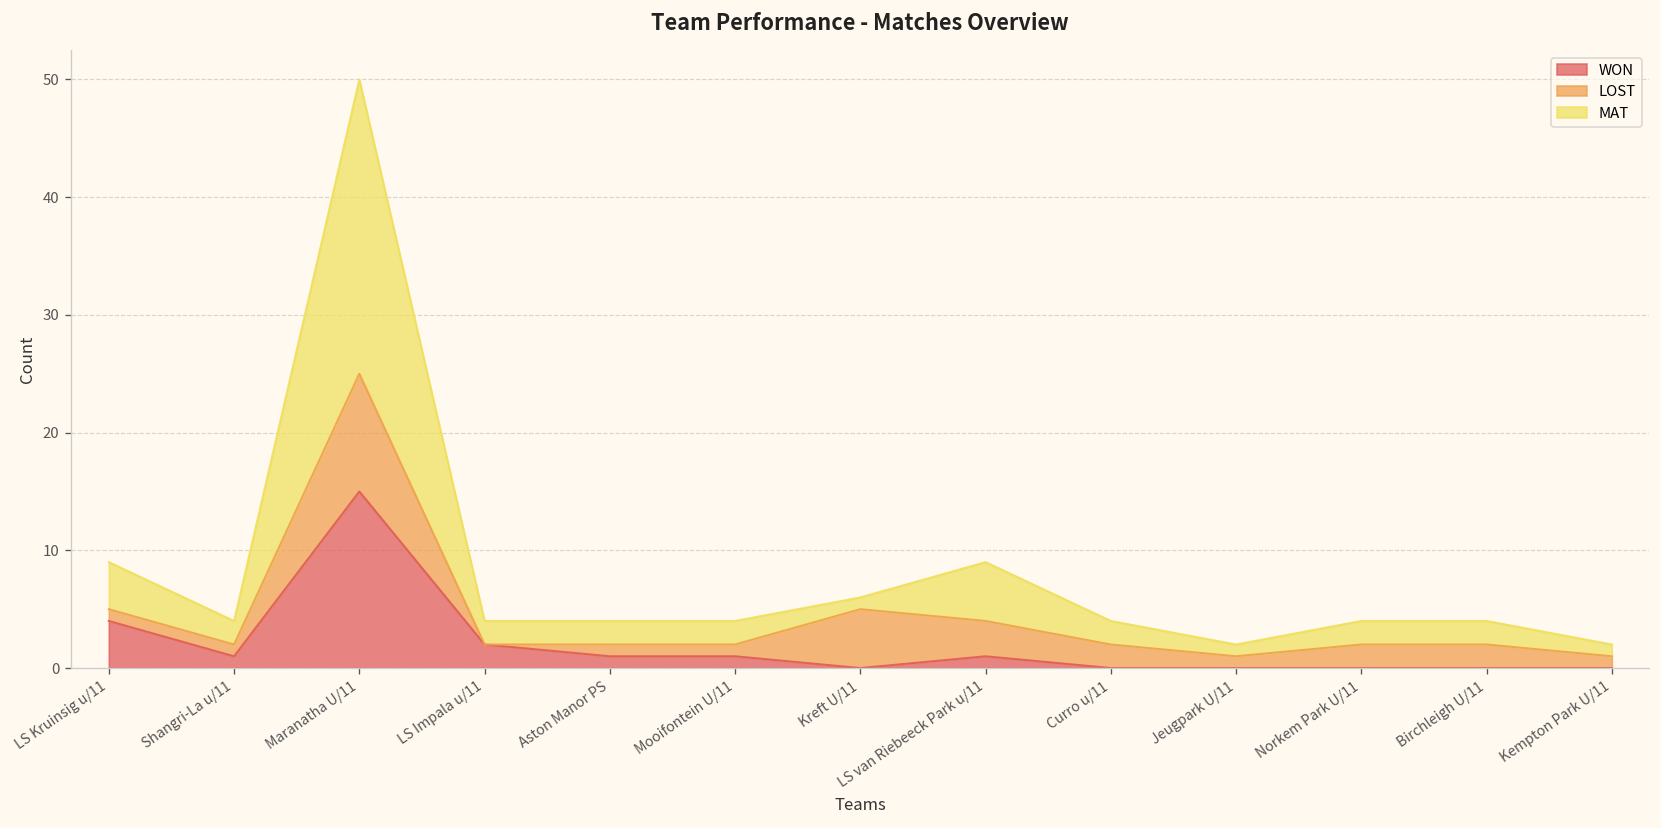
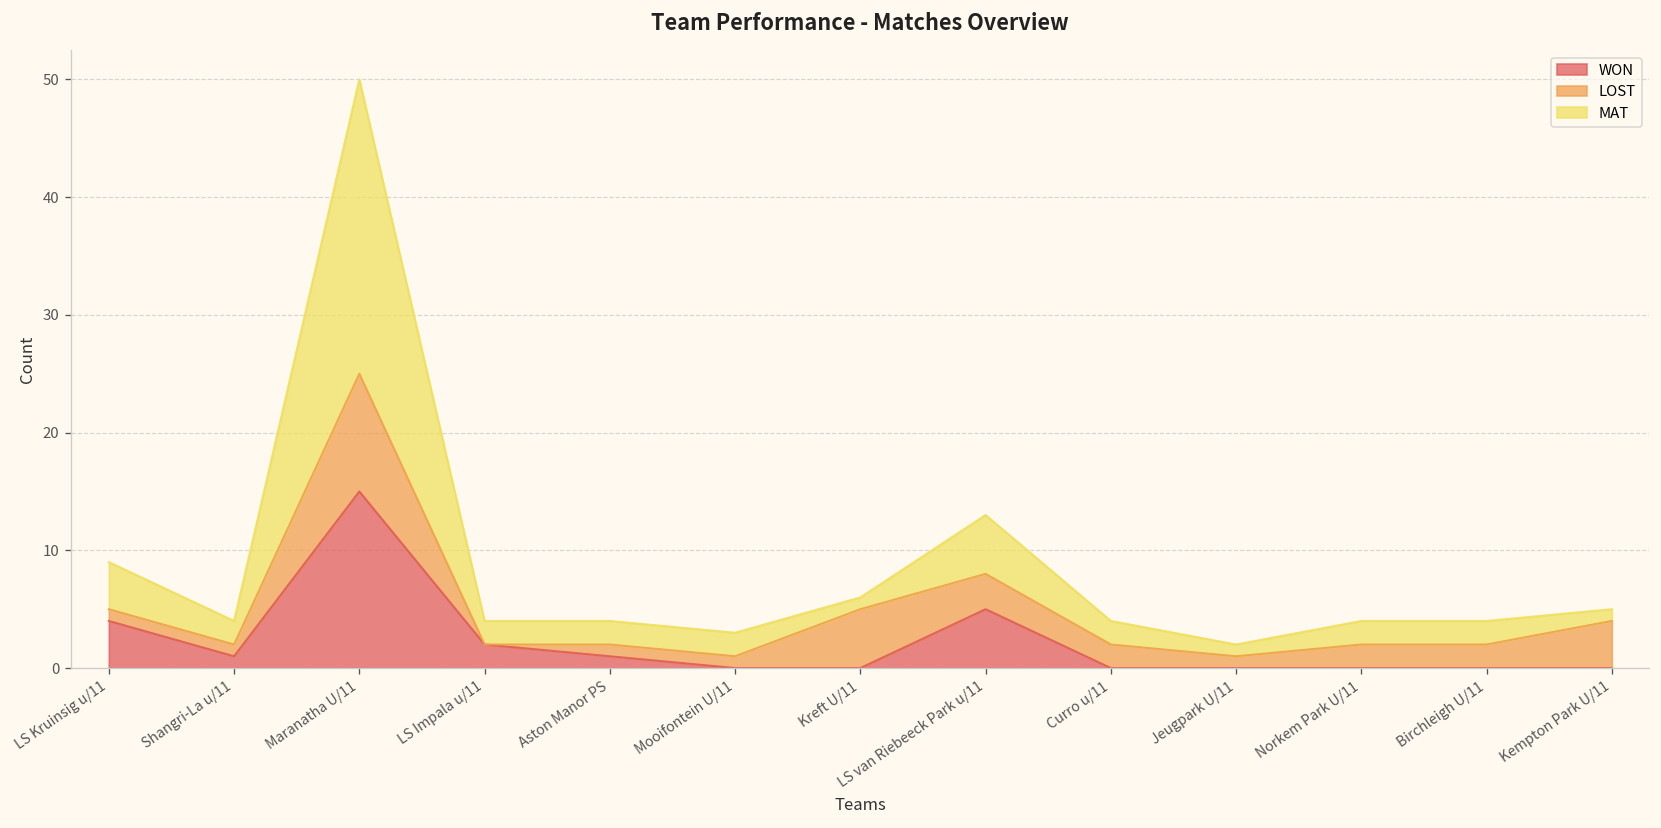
  {
    "WON": {
      "LS Kruinsig u/11": 4,
      "Shangri-La u/11": 1,
      "Maranatha U/11": 15,
      "Aston Manor PS": 1,
-     "Mooifontein U/11": 1,
+     "Mooifontein U/11": 0,
      "Kreft U/11": 0,
-     "LS van Riebeeck Park u/11": 1,
+     "LS van Riebeeck Park u/11": 5,
      "Curro u/11": 0,
      "Jeugpark U/11": 0,
      "Norkem Park U/11": 0,
      "Birchleigh U/11": 0,
      "Kempton Park U/11": 0
    },
    "LOST": {
      "LS Kruinsig u/11": 1,
      "Shangri-La u/11": 1,
      "Maranatha U/11": 10,
      "Aston Manor PS": 1,
      "Mooifontein U/11": 1,
      "Kreft U/11": 5,
      "LS van Riebeeck Park u/11": 3,
      "Curro u/11": 2,
      "Jeugpark U/11": 1,
      "Norkem Park U/11": 2,
      "Birchleigh U/11": 2,
-     "Kempton Park U/11": 1
+     "Kempton Park U/11": 4
    },
    "MAT": {
      "LS Kruinsig u/11": 4,
      "Shangri-La u/11": 2,
      "Maranatha U/11": 25,
      "LS Impala u/11": 2,
      "Aston Manor PS": 2,
      "Mooifontein U/11": 2,
      "Kreft U/11": 1,
      "LS van Riebeeck Park u/11": 5,
      "Curro u/11": 2,
      "Jeugpark U/11": 1,
      "Norkem Park U/11": 2,
      "Birchleigh U/11": 2,
      "Kempton Park U/11": 1
    }
  }
